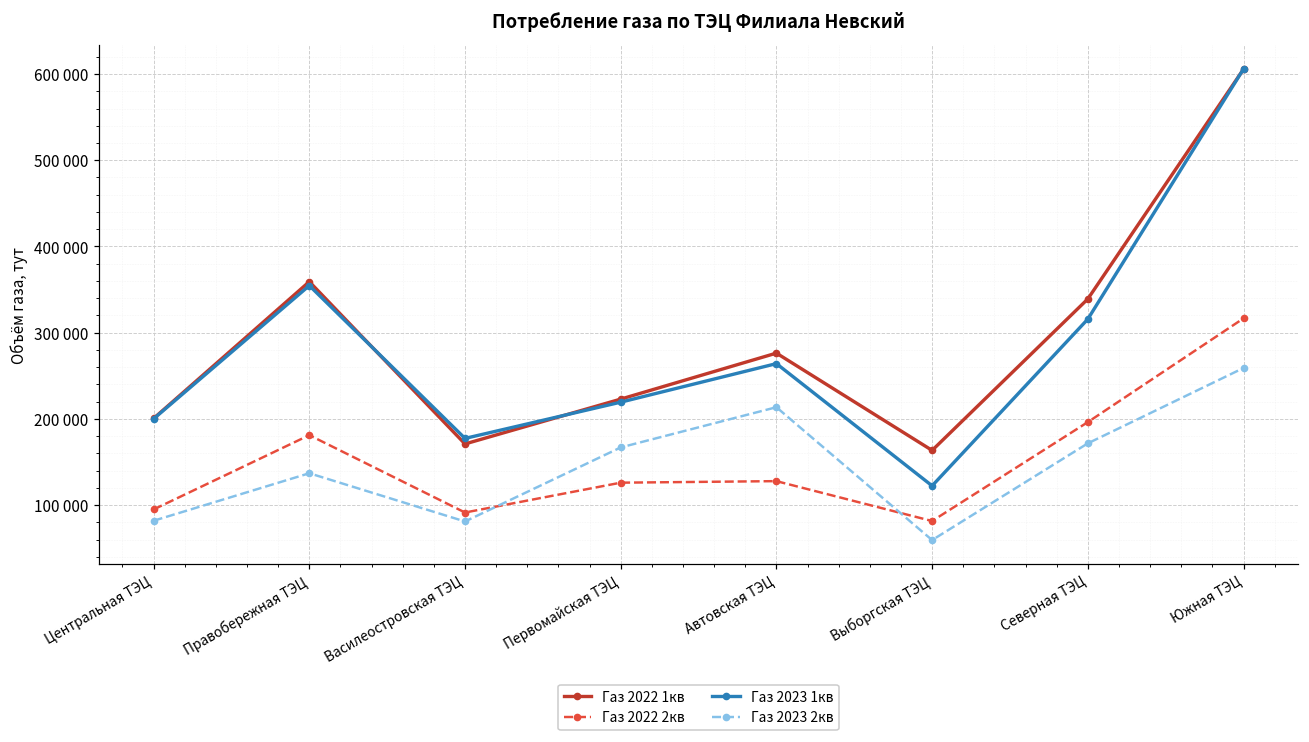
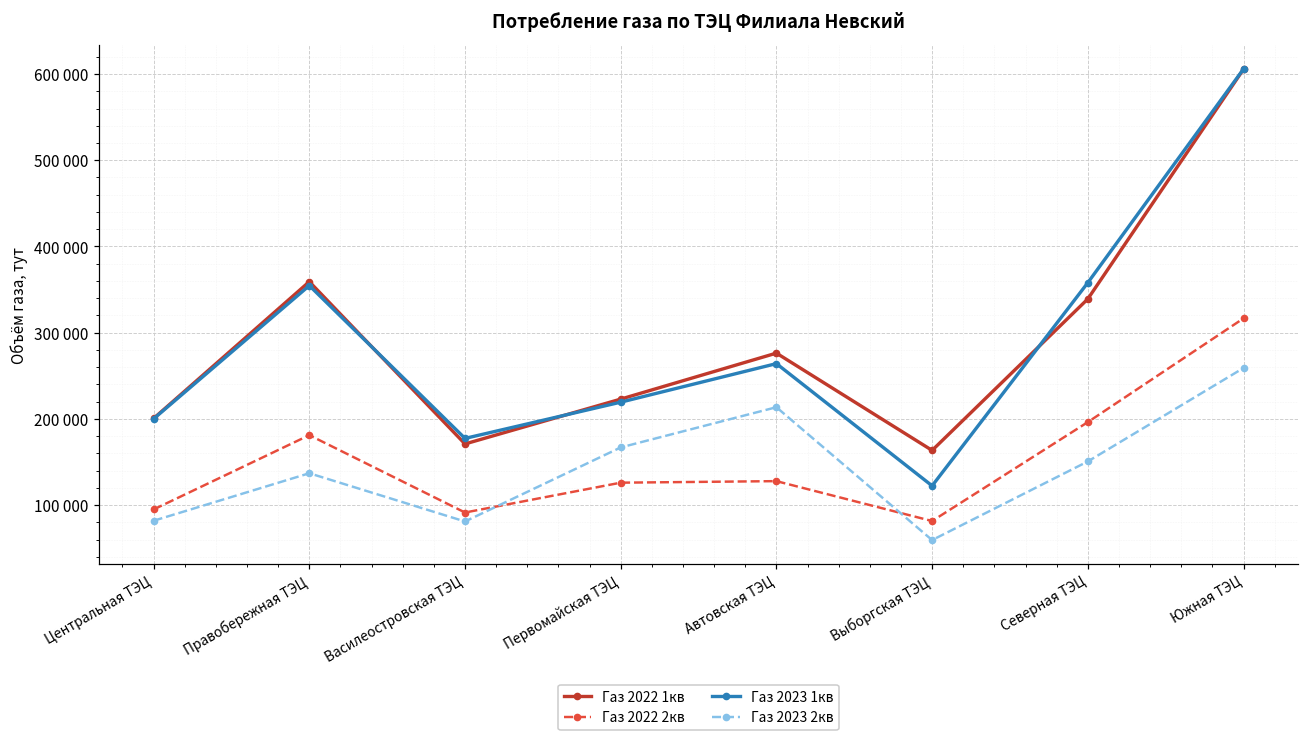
  {
    "Газ 2023 1кв": {
      "Правобережная ТЭЦ": 350000,
      "Василеостровская ТЭЦ": 180000,
      "Первомайская ТЭЦ": 220000,
      "Автовская ТЭЦ": 260000,
      "Выборгская ТЭЦ": 120000,
-     "Северная ТЭЦ": 320000
+     "Северная ТЭЦ": 360000
    },
    "Газ 2023 2кв": {
      "Центральная ТЭЦ": 80000,
      "Правобережная ТЭЦ": 140000,
      "Василеостровская ТЭЦ": 80000,
      "Первомайская ТЭЦ": 170000,
      "Автовская ТЭЦ": 210000,
      "Выборгская ТЭЦ": 60000,
-     "Северная ТЭЦ": 170000,
+     "Северная ТЭЦ": 150000,
      "Южная ТЭЦ": 260000
    }
  }
